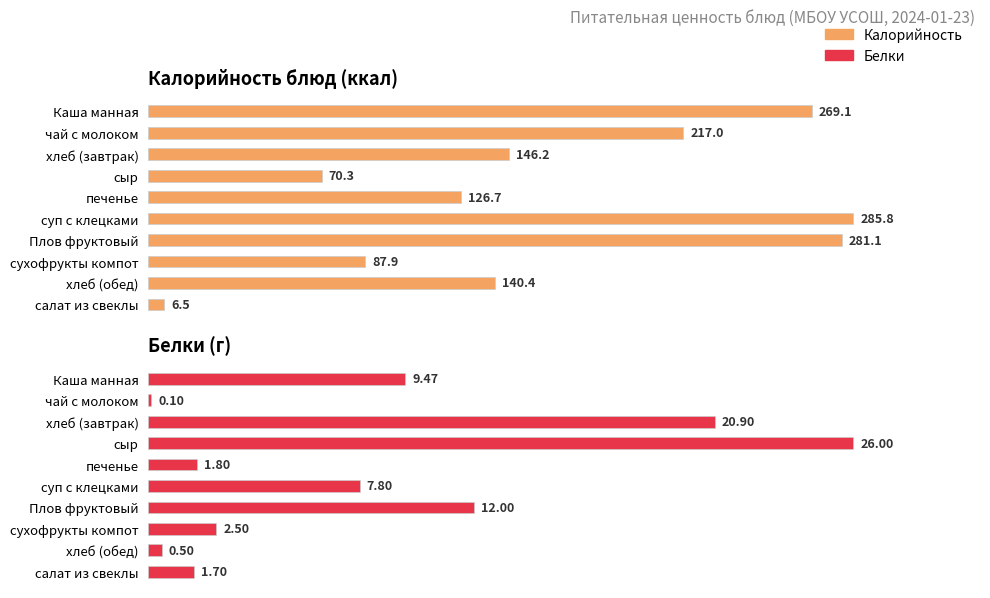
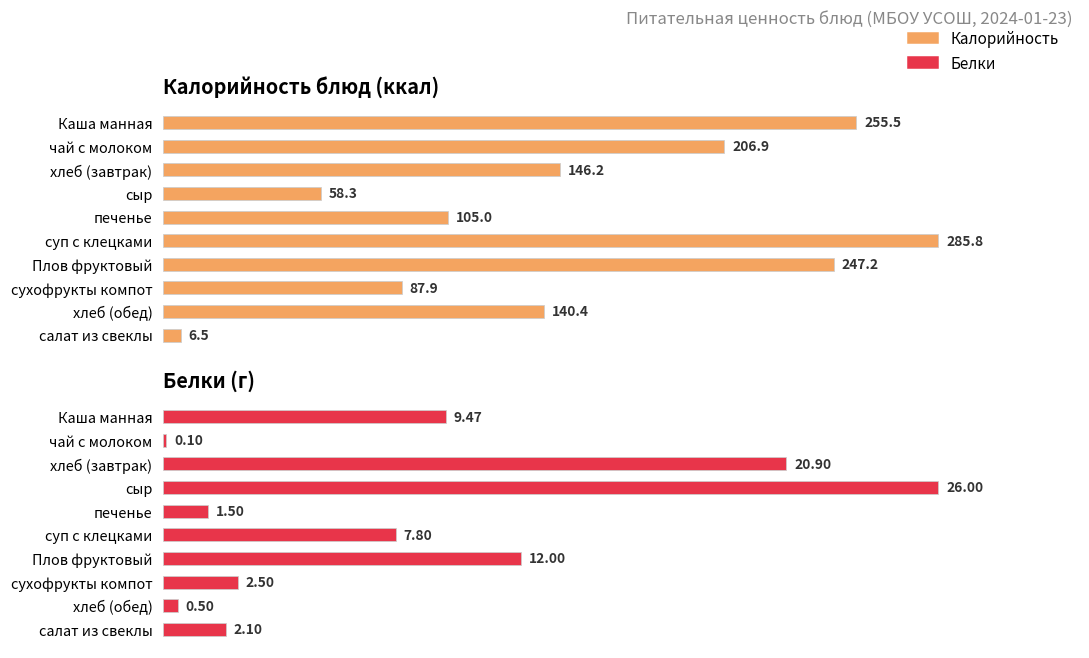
  {
    "Калорийность блюд (ккал)": {
-     "Каша манная": 269.1,
-     "чай с молоком": 217.0,
+     "Каша манная": 255.5,
+     "чай с молоком": 206.9,
      "хлеб (завтрак)": 146.2,
-     "сыр": 70.3,
-     "печенье": 126.7,
+     "сыр": 58.3,
+     "печенье": 105.0,
      "суп с клецками": 285.8,
-     "Плов фруктовый": 281.1,
+     "Плов фруктовый": 247.2,
      "сухофрукты компот": 87.9,
      "хлеб (обед)": 140.4,
      "салат из свеклы": 6.5
    },
    "Белки (г)": {
      "Каша манная": 9.47,
      "чай с молоком": 0.10,
      "хлеб (завтрак)": 20.90,
      "сыр": 26.00,
-     "печенье": 1.80,
+     "печенье": 1.50,
      "суп с клецками": 7.80,
      "Плов фруктовый": 12.00,
      "сухофрукты компот": 2.50,
      "хлеб (обед)": 0.50,
-     "салат из свеклы": 1.70
+     "салат из свеклы": 2.10
    }
  }
